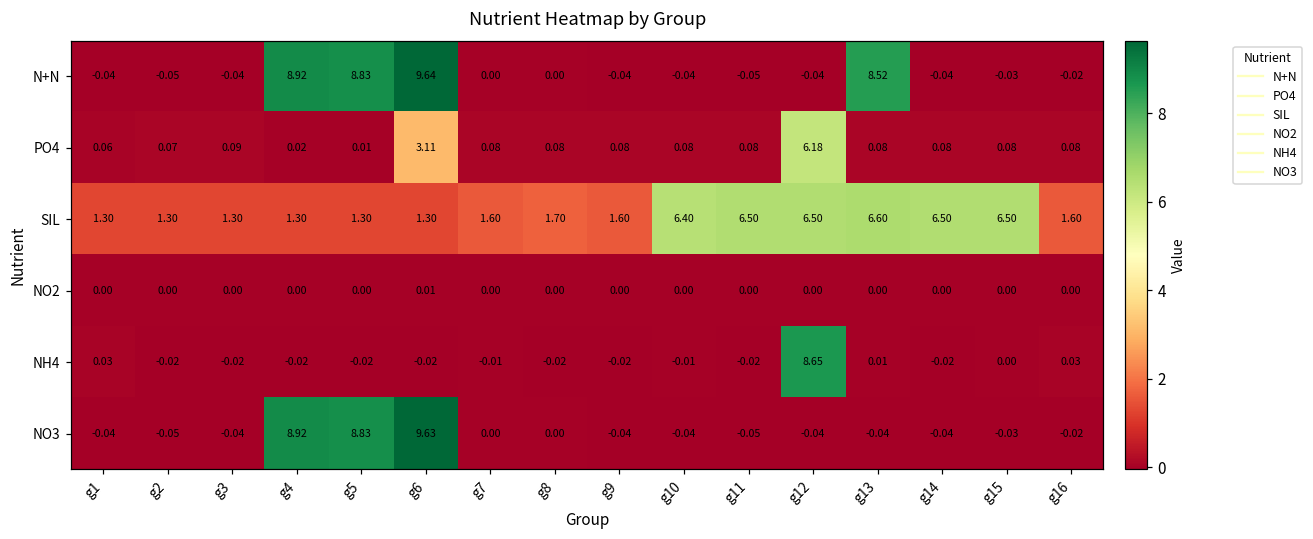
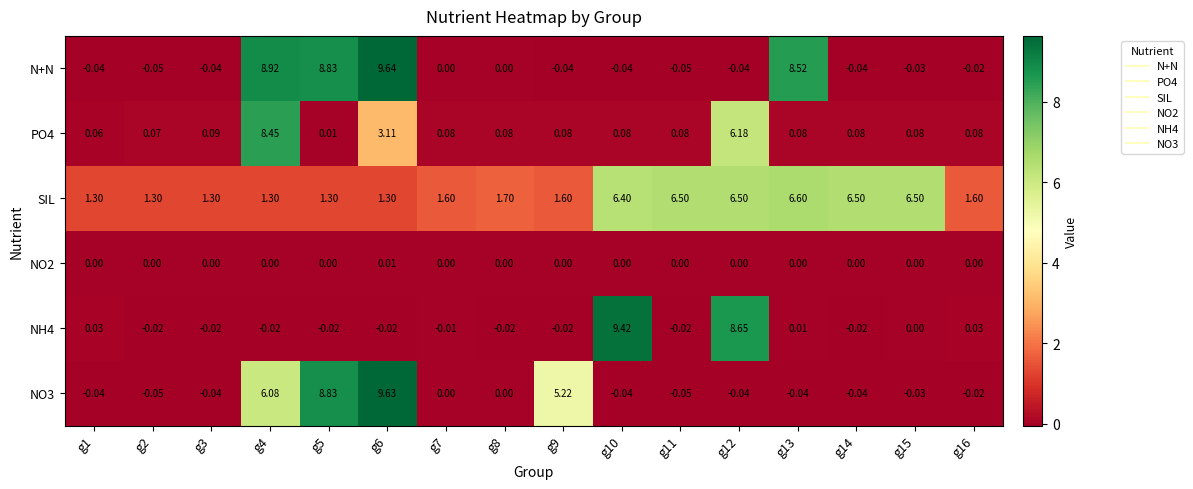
  {
    "N+N": {
      "g1": -0.04,
      "g2": -0.05,
      "g3": -0.04,
      "g4": 8.92,
      "g5": 8.83,
      "g6": 9.64,
      "g7": 0.00,
      "g8": 0.00,
      "g9": -0.04,
      "g10": -0.04,
      "g11": -0.05,
      "g12": -0.04,
      "g13": 8.52,
      "g14": -0.04,
      "g15": -0.03,
      "g16": -0.02
    },
    "PO4": {
      "g1": 0.06,
      "g2": 0.07,
      "g3": 0.09,
-     "g4": 0.02,
+     "g4": 8.45,
      "g5": 0.01,
      "g6": 3.11,
      "g7": 0.08,
      "g8": 0.08,
      "g9": 0.08,
      "g10": 0.08,
      "g11": 0.08,
      "g12": 6.18,
      "g13": 0.08,
      "g14": 0.08,
      "g15": 0.08,
      "g16": 0.08
    },
    "SIL": {
      "g1": 1.30,
      "g2": 1.30,
      "g3": 1.30,
      "g4": 1.30,
      "g5": 1.30,
      "g6": 1.30,
      "g7": 1.60,
      "g8": 1.70,
      "g9": 1.60,
      "g10": 6.40,
      "g11": 6.50,
      "g12": 6.50,
      "g13": 6.60,
      "g14": 6.50,
      "g15": 6.50,
      "g16": 1.60
    },
    "NO2": {
      "g1": 0.00,
      "g2": 0.00,
      "g3": 0.00,
      "g4": 0.00,
      "g5": 0.00,
      "g6": 0.01,
      "g7": 0.00,
      "g8": 0.00,
      "g9": 0.00,
      "g10": 0.00,
      "g11": 0.00,
      "g12": 0.00,
      "g13": 0.00,
      "g14": 0.00,
      "g15": 0.00,
      "g16": 0.00
    },
    "NH4": {
      "g1": 0.03,
      "g2": -0.02,
      "g3": -0.02,
      "g4": -0.02,
      "g5": -0.02,
      "g6": -0.02,
      "g7": -0.01,
      "g8": -0.02,
      "g9": -0.02,
-     "g10": -0.01,
+     "g10": 9.42,
      "g11": -0.02,
      "g12": 8.65,
      "g13": 0.01,
      "g14": -0.02,
      "g15": 0.00,
      "g16": 0.03
    },
    "NO3": {
      "g1": -0.04,
      "g2": -0.05,
      "g3": -0.04,
-     "g4": 8.92,
+     "g4": 6.08,
      "g5": 8.83,
      "g6": 9.63,
      "g7": 0.00,
      "g8": 0.00,
-     "g9": -0.04,
+     "g9": 5.22,
      "g10": -0.04,
      "g11": -0.05,
      "g12": -0.04,
      "g13": -0.04,
      "g14": -0.04,
      "g15": -0.03,
      "g16": -0.02
    }
  }
